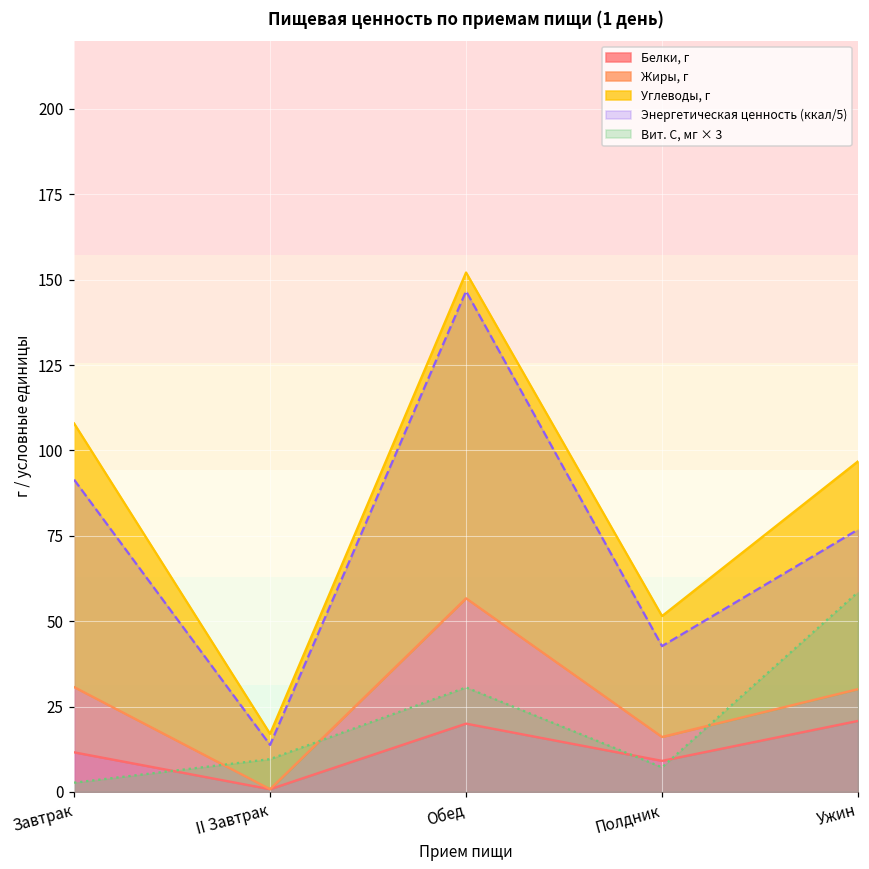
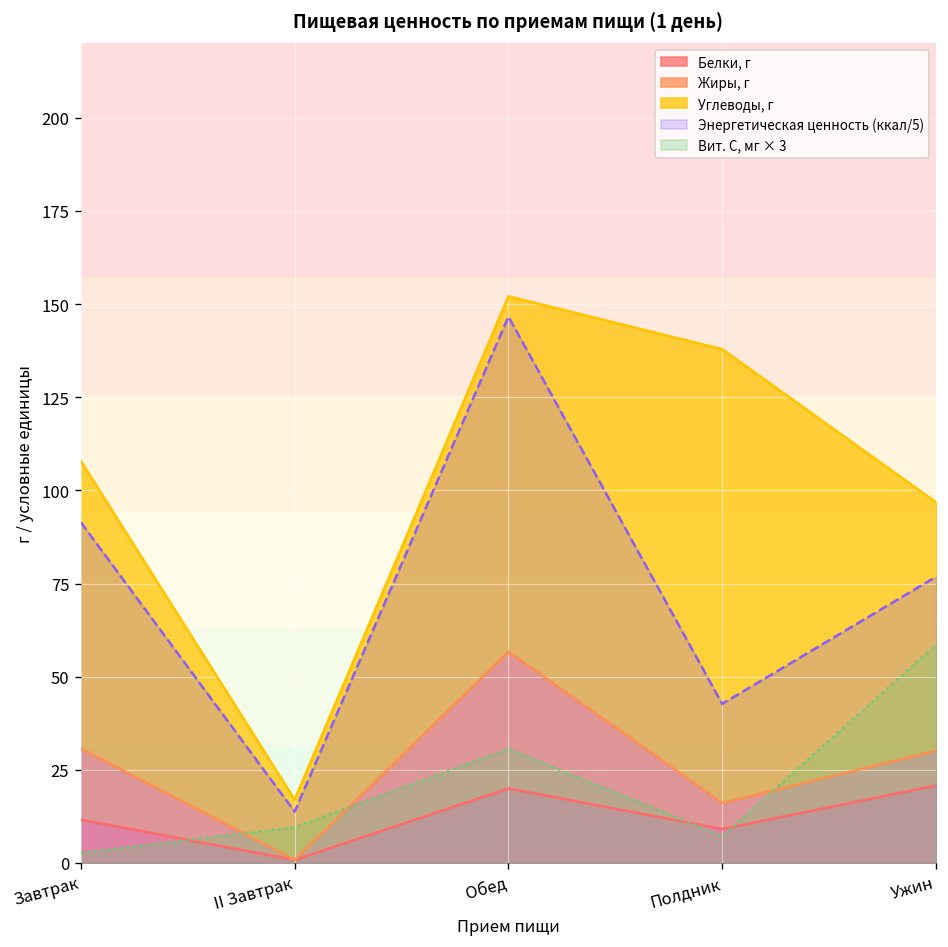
  {
    "Углеводы, г": {
      "Завтрак": 77,
      "II Завтрак": 16,
      "Обед": 95,
-     "Полдник": 35,
+     "Полдник": 122,
      "Ужин": 67
    },
    "Энергетическая ценность (ккал/5)": {
      "Завтрак": 91,
      "II Завтрак": 14,
      "Обед": 147,
      "Полдник": 43,
      "Ужин": 77
    },
    "Вит. C, мг × 3": {
      "Завтрак": 3,
      "II Завтрак": 10,
      "Обед": 31,
      "Полдник": 7,
      "Ужин": 59
    }
  }
